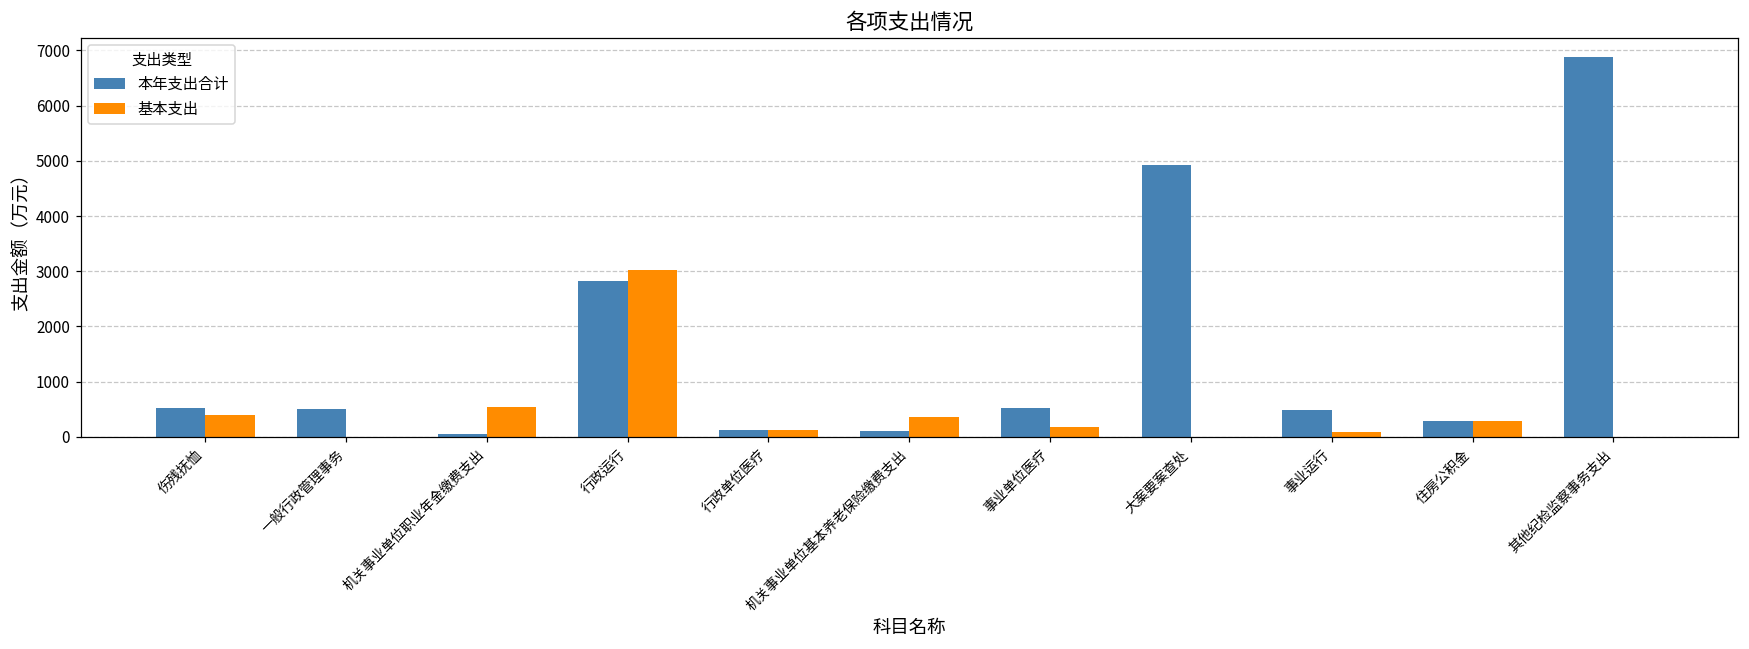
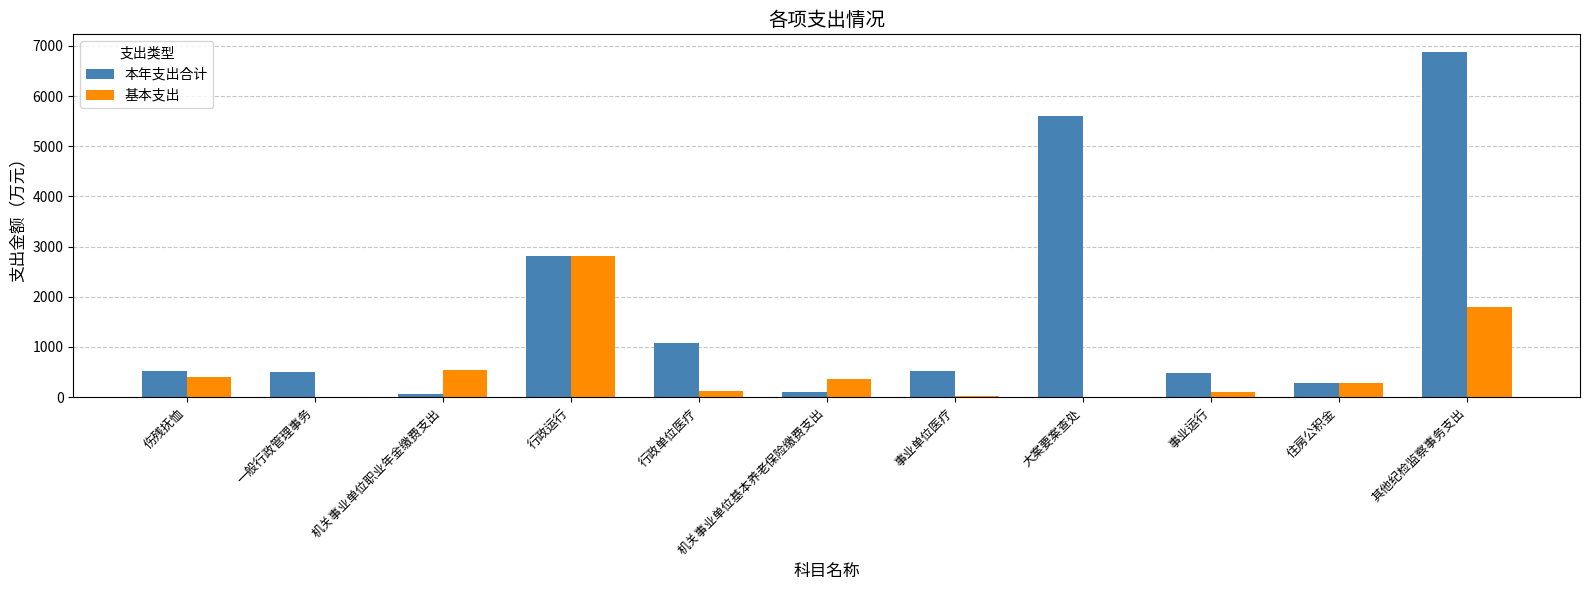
  {
    "本年支出合计": {
      "伤残抚恤": 500,
      "一般行政管理事务": 500,
      "机关事业单位职业年金缴费支出": 100,
      "行政运行": 2800,
-     "行政单位医疗": 100,
+     "行政单位医疗": 1100,
      "机关事业单位基本养老保险缴费支出": 100,
      "事业单位医疗": 500,
-     "大案要案查处": 4900,
+     "大案要案查处": 5600,
      "事业运行": 500,
      "住房公积金": 300,
      "其他纪检监察事务支出": 6900
    },
    "基本支出": {
      "伤残抚恤": 400,
      "一般行政管理事务": 0,
      "机关事业单位职业年金缴费支出": 500,
-     "行政运行": 3000,
+     "行政运行": 2800,
      "行政单位医疗": 100,
      "机关事业单位基本养老保险缴费支出": 400,
-     "事业单位医疗": 200,
+     "事业单位医疗": 0,
      "大案要案查处": 0,
      "事业运行": 100,
      "住房公积金": 300,
-     "其他纪检监察事务支出": 0
+     "其他纪检监察事务支出": 1800
    }
  }
